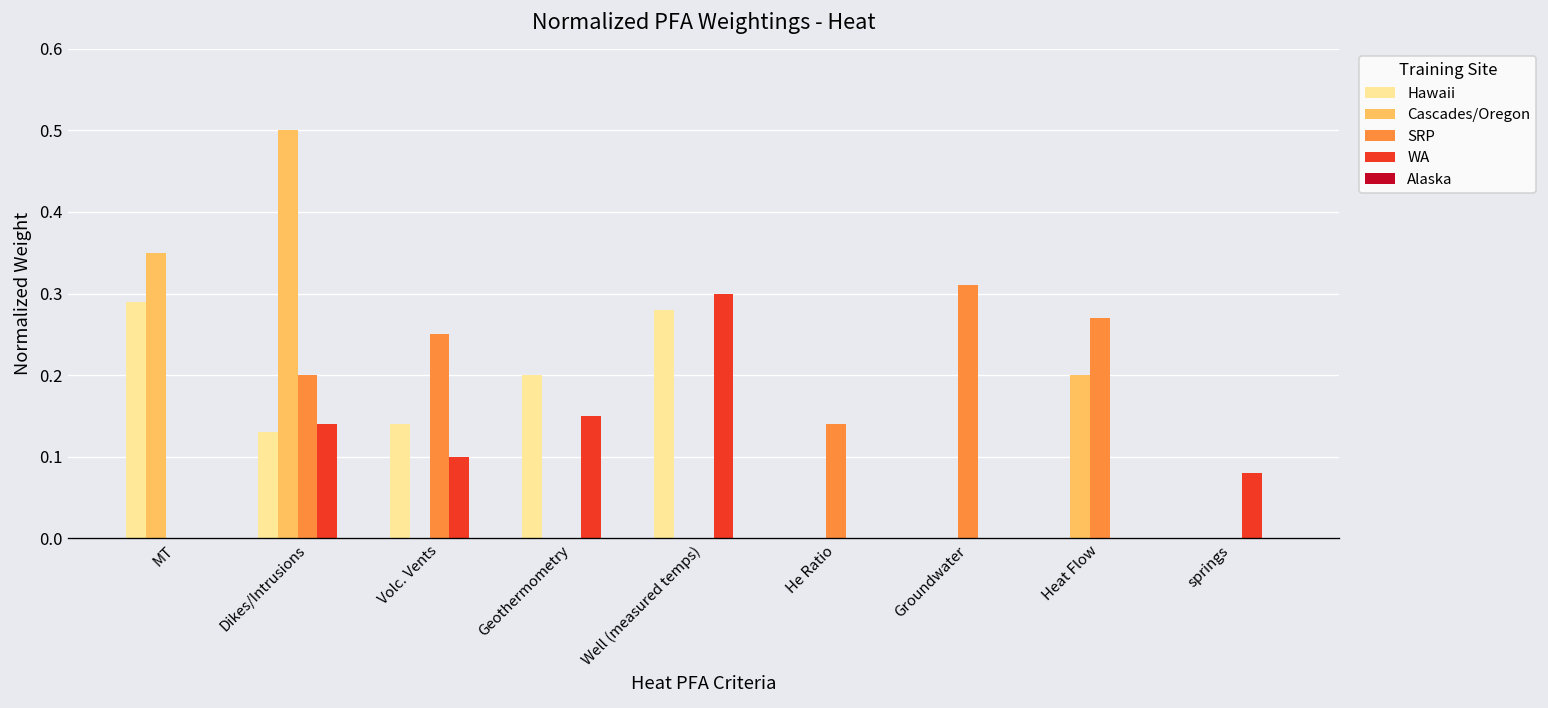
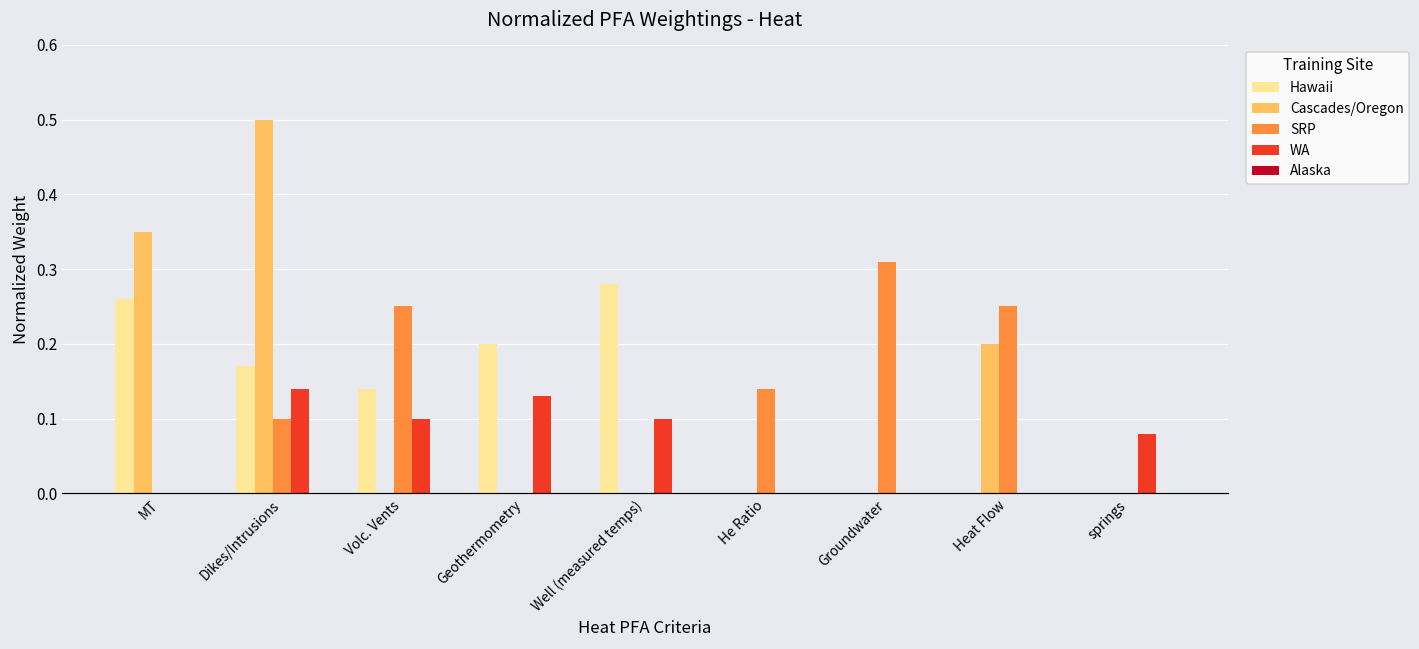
  {
    "Hawaii": {
-     "MT": 0.29,
-     "Dikes/Intrusions": 0.13,
+     "MT": 0.26,
+     "Dikes/Intrusions": 0.17,
      "Volc. Vents": 0.14,
      "Geothermometry": 0.20,
      "Well (measured temps)": 0.28,
      "He Ratio": 0.00,
      "Groundwater": 0.00,
      "Heat Flow": 0.00,
      "springs": 0.00
    },
    "Cascades/Oregon": {
      "MT": 0.35,
      "Dikes/Intrusions": 0.50,
      "Volc. Vents": 0.00,
      "Geothermometry": 0.00,
      "Well (measured temps)": 0.00,
      "He Ratio": 0.00,
      "Groundwater": 0.00,
      "Heat Flow": 0.20,
      "springs": 0.00
    },
    "SRP": {
      "MT": 0.00,
-     "Dikes/Intrusions": 0.2,
+     "Dikes/Intrusions": 0.1,
      "Volc. Vents": 0.25,
      "Geothermometry": 0.00,
      "Well (measured temps)": 0.00,
      "He Ratio": 0.14,
      "Groundwater": 0.31,
-     "Heat Flow": 0.27,
+     "Heat Flow": 0.25,
      "springs": 0.00
    },
    "WA": {
      "MT": 0.00,
      "Dikes/Intrusions": 0.14,
      "Volc. Vents": 0.10,
-     "Geothermometry": 0.15,
-     "Well (measured temps)": 0.3,
+     "Geothermometry": 0.13,
+     "Well (measured temps)": 0.1,
      "He Ratio": 0.00,
      "Groundwater": 0.00,
      "Heat Flow": 0.00,
      "springs": 0.08
    },
    "Alaska": {
      "MT": 0.00,
      "Dikes/Intrusions": 0.00,
      "Volc. Vents": 0.00,
      "Geothermometry": 0.00,
      "Well (measured temps)": 0.00,
      "He Ratio": 0.00,
      "Groundwater": 0.00,
      "Heat Flow": 0.00,
      "springs": 0.00
    }
  }
